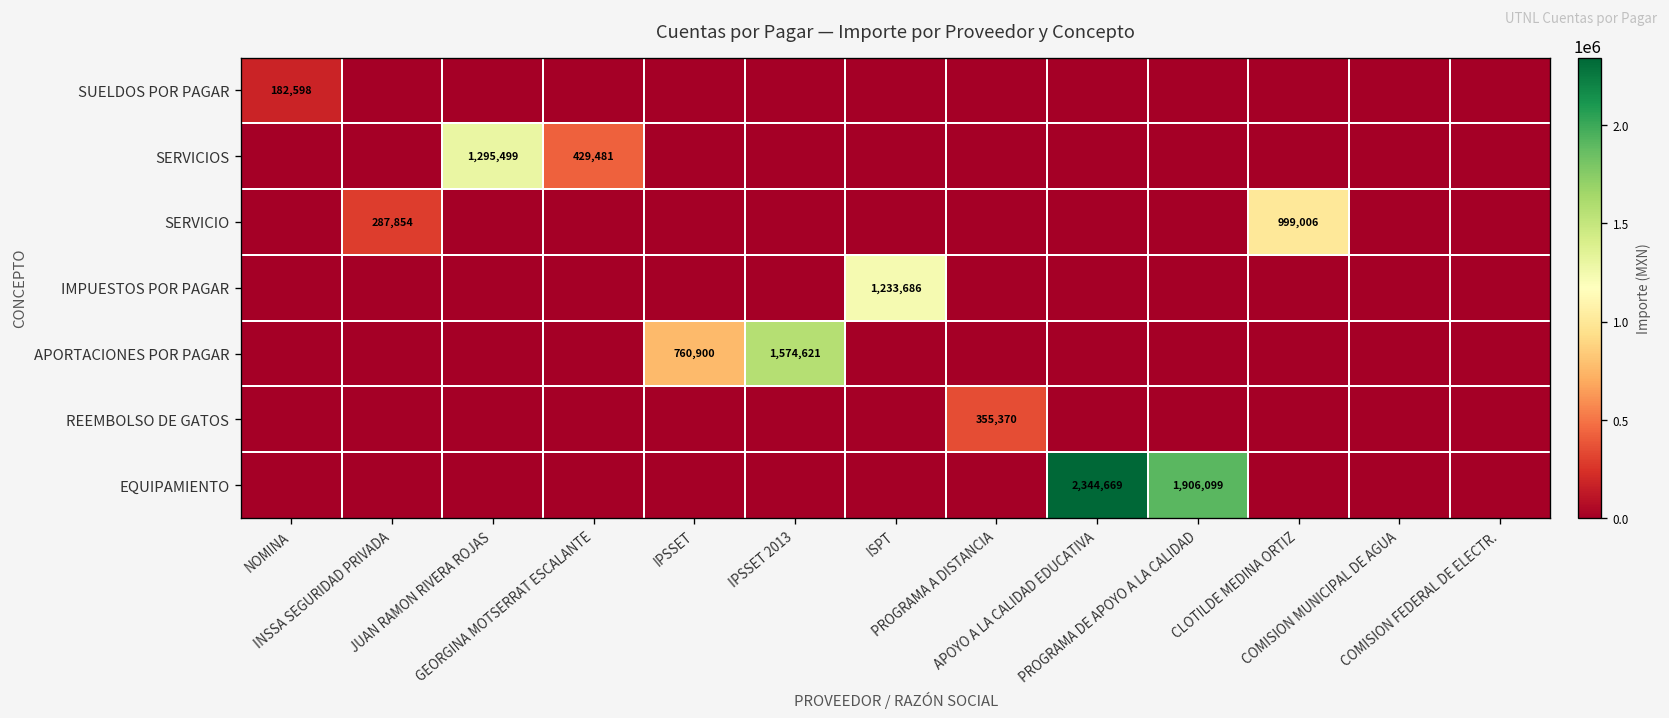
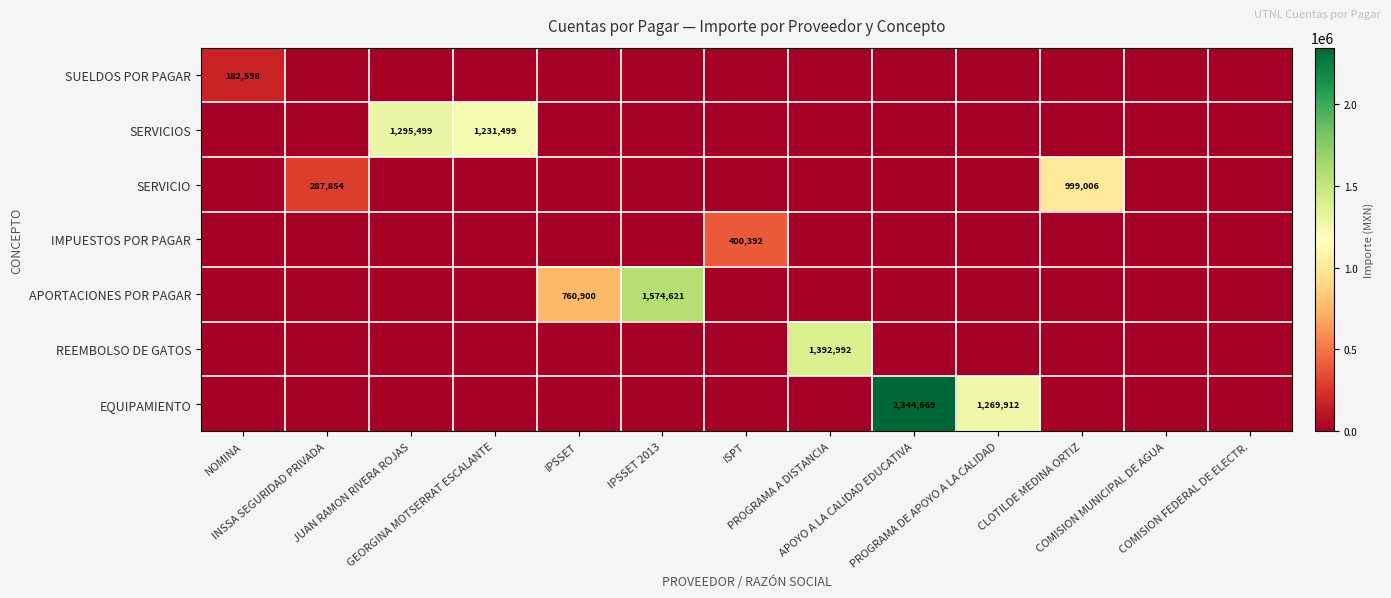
  {
    "SUELDOS POR PAGAR": {
      "NOMINA": "182,598"
    },
    "SERVICIOS": {
      "JUAN RAMON RIVERA ROJAS": "1,295,499",
-     "GEORGINA MOTSERRAT ESCALANTE": "429,481"
+     "GEORGINA MOTSERRAT ESCALANTE": "1,231,499"
    },
    "SERVICIO": {
      "INSSA SEGURIDAD PRIVADA": "287,854",
      "CLOTILDE MEDINA ORTIZ": "999,006"
    },
    "IMPUESTOS POR PAGAR": {
-     "ISPT": "1,233,686"
+     "ISPT": "400,392"
    },
    "APORTACIONES POR PAGAR": {
      "IPSSET": "760,900",
      "IPSSET 2013": "1,574,621"
    },
    "REEMBOLSO DE GATOS": {
-     "PROGRAMA A DISTANCIA": "355,370"
+     "PROGRAMA A DISTANCIA": "1,392,992"
    },
    "EQUIPAMIENTO": {
      "APOYO A LA CALIDAD EDUCATIVA": "2,344,669",
-     "PROGRAMA DE APOYO A LA CALIDAD": "1,906,099"
+     "PROGRAMA DE APOYO A LA CALIDAD": "1,269,912"
    }
  }
